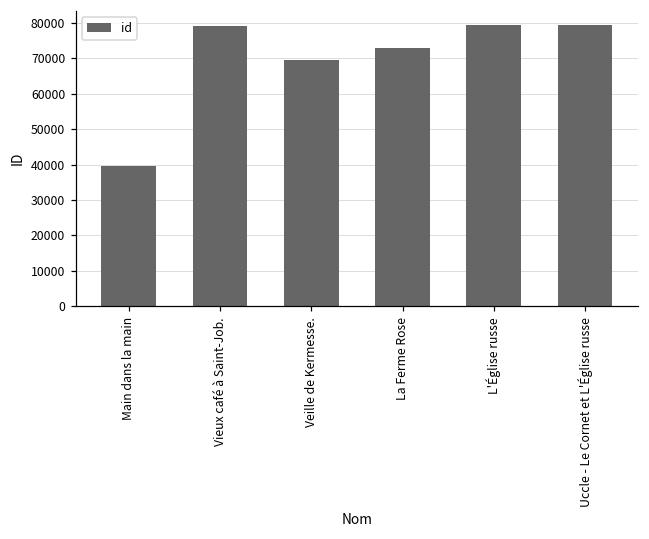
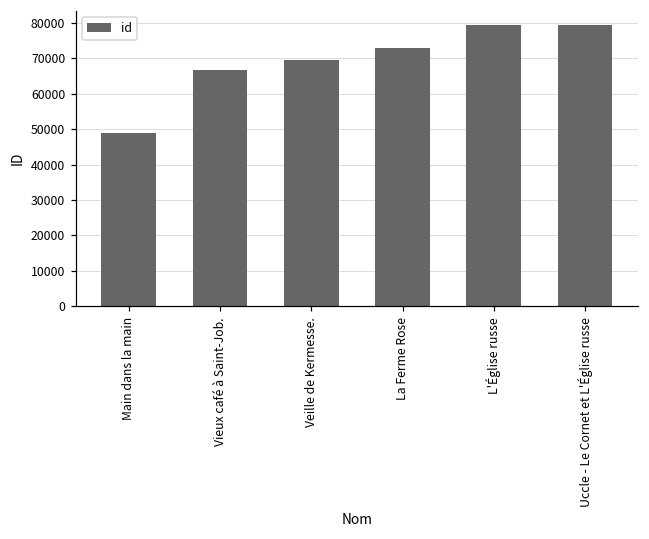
  {
-   "Main dans la main": 40000,
-   "Vieux café à Saint-Job.": 79000,
+   "Main dans la main": 49000,
+   "Vieux café à Saint-Job.": 67000,
    "Veille de Kermesse.": 69000,
    "La Ferme Rose": 73000,
    "L'Église russe": 79000,
    "Uccle - Le Cornet et L'Église russe": 79000
  }
